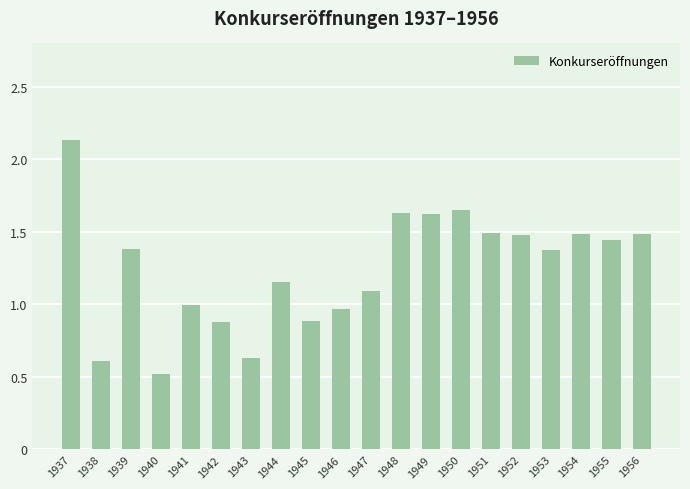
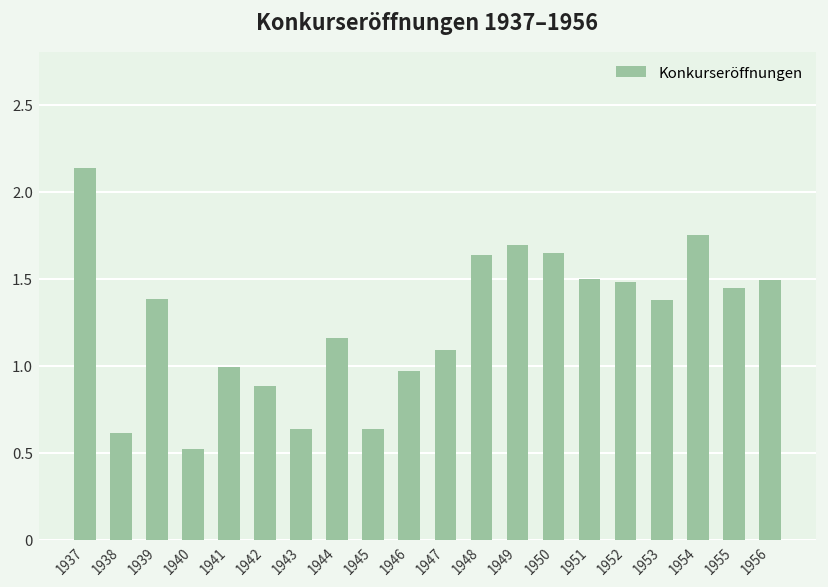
  {
    "1937": 2.14,
    "1938": 0.61,
    "1939": 1.38,
    "1940": 0.52,
    "1941": 0.99,
    "1942": 0.88,
    "1943": 0.63,
    "1944": 1.16,
-   "1945": 0.89,
+   "1945": 0.64,
    "1946": 0.97,
    "1947": 1.09,
    "1948": 1.63,
-   "1949": 1.62,
+   "1949": 1.69,
    "1950": 1.65,
    "1951": 1.50,
    "1952": 1.48,
    "1953": 1.38,
-   "1954": 1.49,
+   "1954": 1.75,
    "1955": 1.45,
    "1956": 1.49
  }
